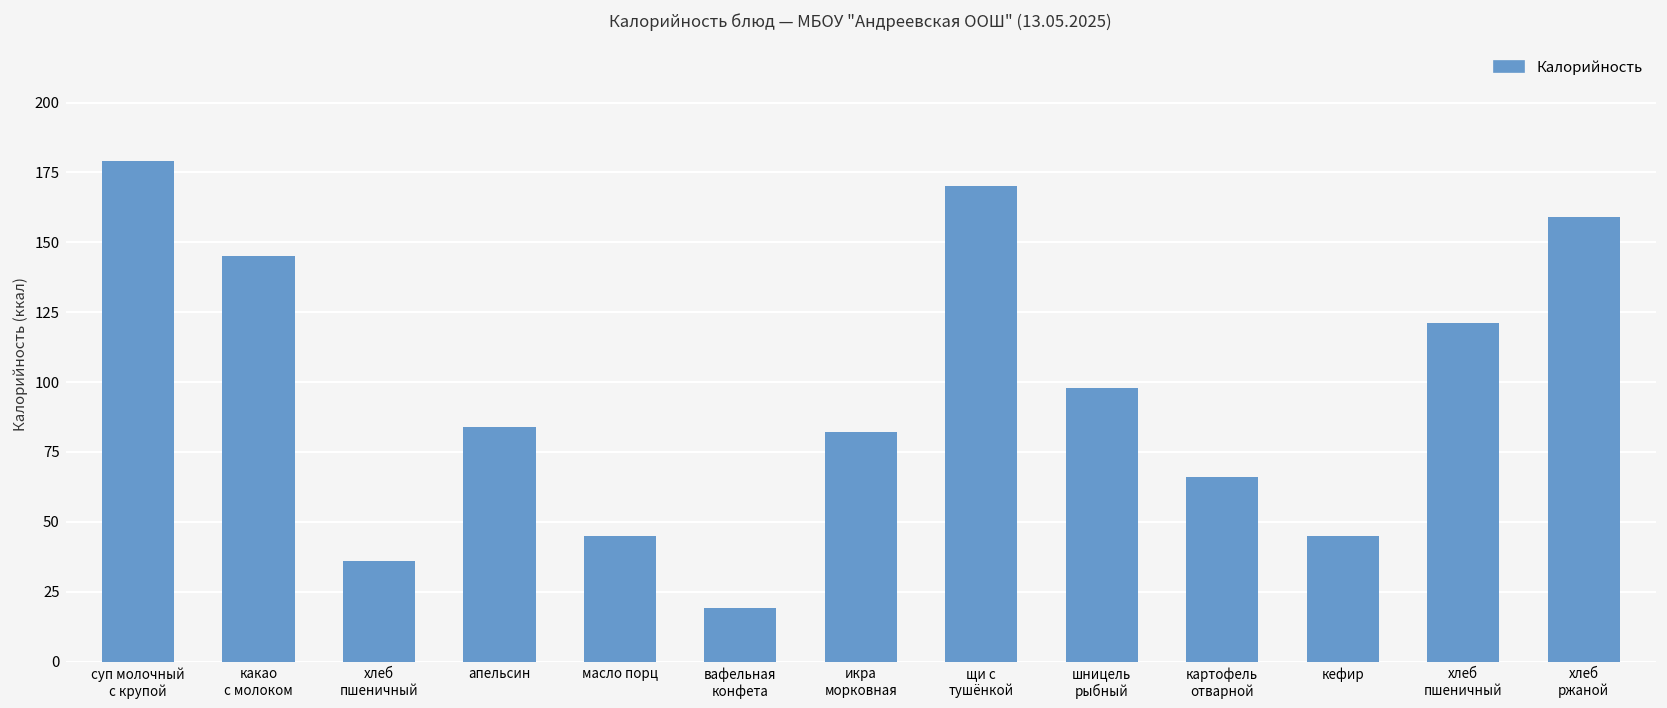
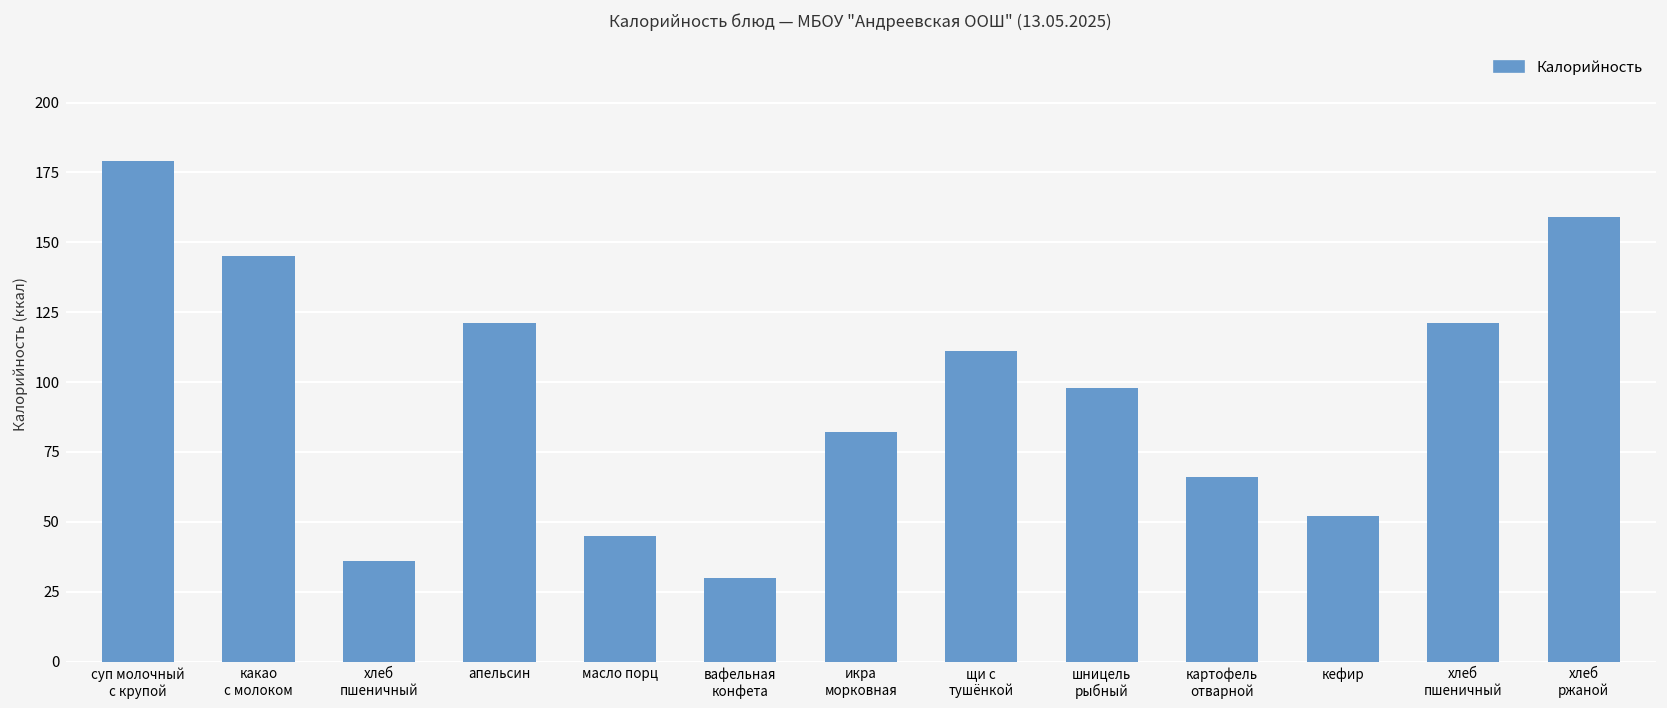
  {
    "суп молочный с крупой": 179,
    "какао с молоком": 145,
-   "апельсин": 84,
+   "апельсин": 121,
    "масло порц": 45,
-   "вафельная конфета": 19,
+   "вафельная конфета": 30,
    "икра морковная": 82,
-   "щи с тушёнкой": 170,
+   "щи с тушёнкой": 111,
    "шницель рыбный": 98,
    "картофель отварной": 66,
-   "кефир": 45,
+   "кефир": 52,
    "хлеб ржаной": 159
  }
